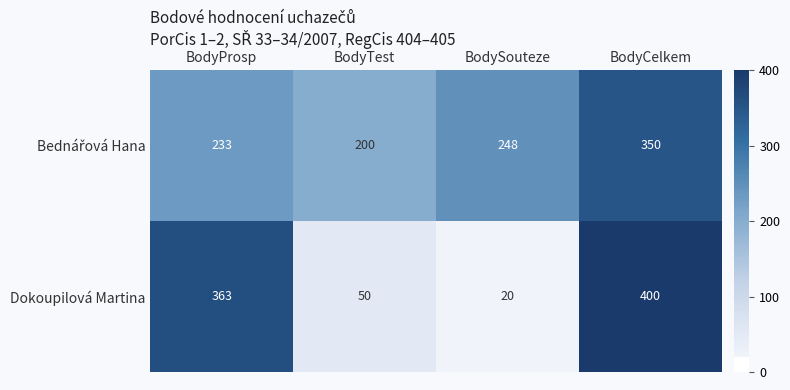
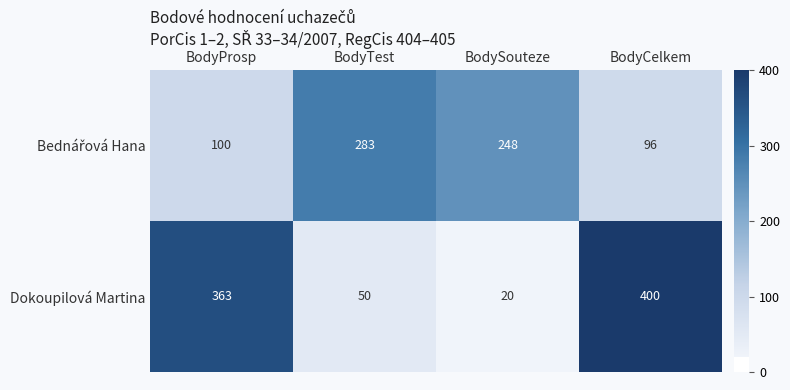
  {
    "Bednářová Hana": {
-     "BodyProsp": 233,
-     "BodyTest": 200,
+     "BodyProsp": 100,
+     "BodyTest": 283,
      "BodySouteze": 248,
-     "BodyCelkem": 350
+     "BodyCelkem": 96
    },
    "Dokoupilová Martina": {
      "BodyProsp": 363,
      "BodyTest": 50,
      "BodySouteze": 20,
      "BodyCelkem": 400
    }
  }
